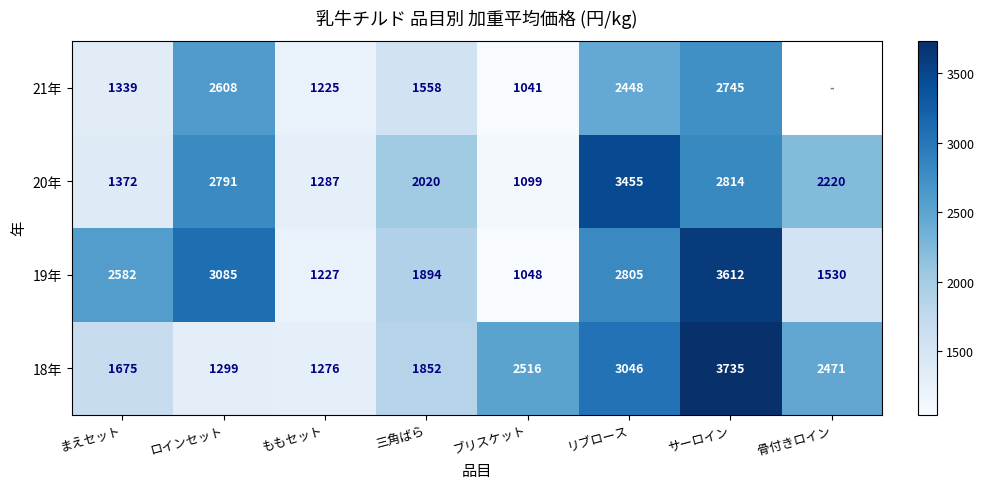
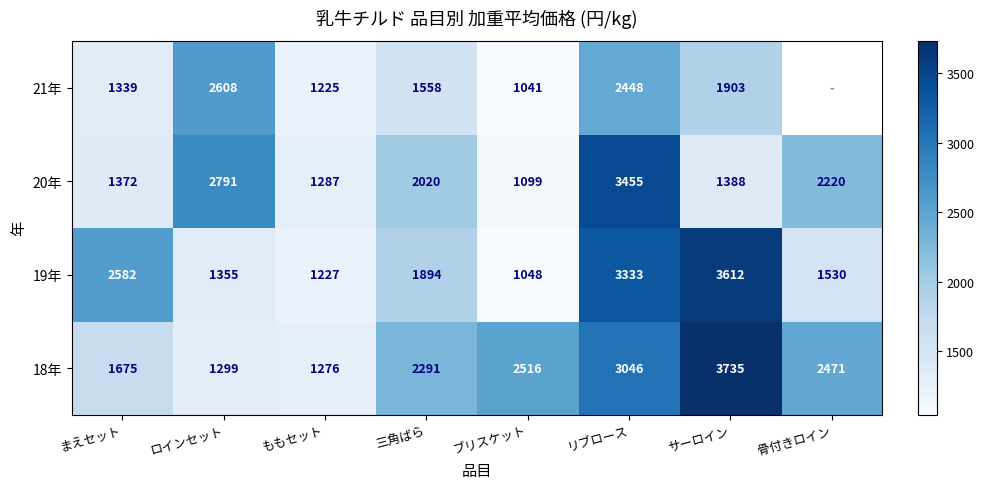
  {
    "21年": {
      "まえセット": 1339,
      "ロインセット": 2608,
      "ももセット": 1225,
      "三角ばら": 1558,
      "ブリスケット": 1041,
      "リブロース": 2448,
-     "サーロイン": 2745
+     "サーロイン": 1903
    },
    "20年": {
      "まえセット": 1372,
      "ロインセット": 2791,
      "ももセット": 1287,
      "三角ばら": 2020,
      "ブリスケット": 1099,
      "リブロース": 3455,
-     "サーロイン": 2814,
+     "サーロイン": 1388,
      "骨付きロイン": 2220
    },
    "19年": {
      "まえセット": 2582,
-     "ロインセット": 3085,
+     "ロインセット": 1355,
      "ももセット": 1227,
      "三角ばら": 1894,
      "ブリスケット": 1048,
-     "リブロース": 2805,
+     "リブロース": 3333,
      "サーロイン": 3612,
      "骨付きロイン": 1530
    },
    "18年": {
      "まえセット": 1675,
      "ロインセット": 1299,
      "ももセット": 1276,
-     "三角ばら": 1852,
+     "三角ばら": 2291,
      "ブリスケット": 2516,
      "リブロース": 3046,
      "サーロイン": 3735,
      "骨付きロイン": 2471
    }
  }
